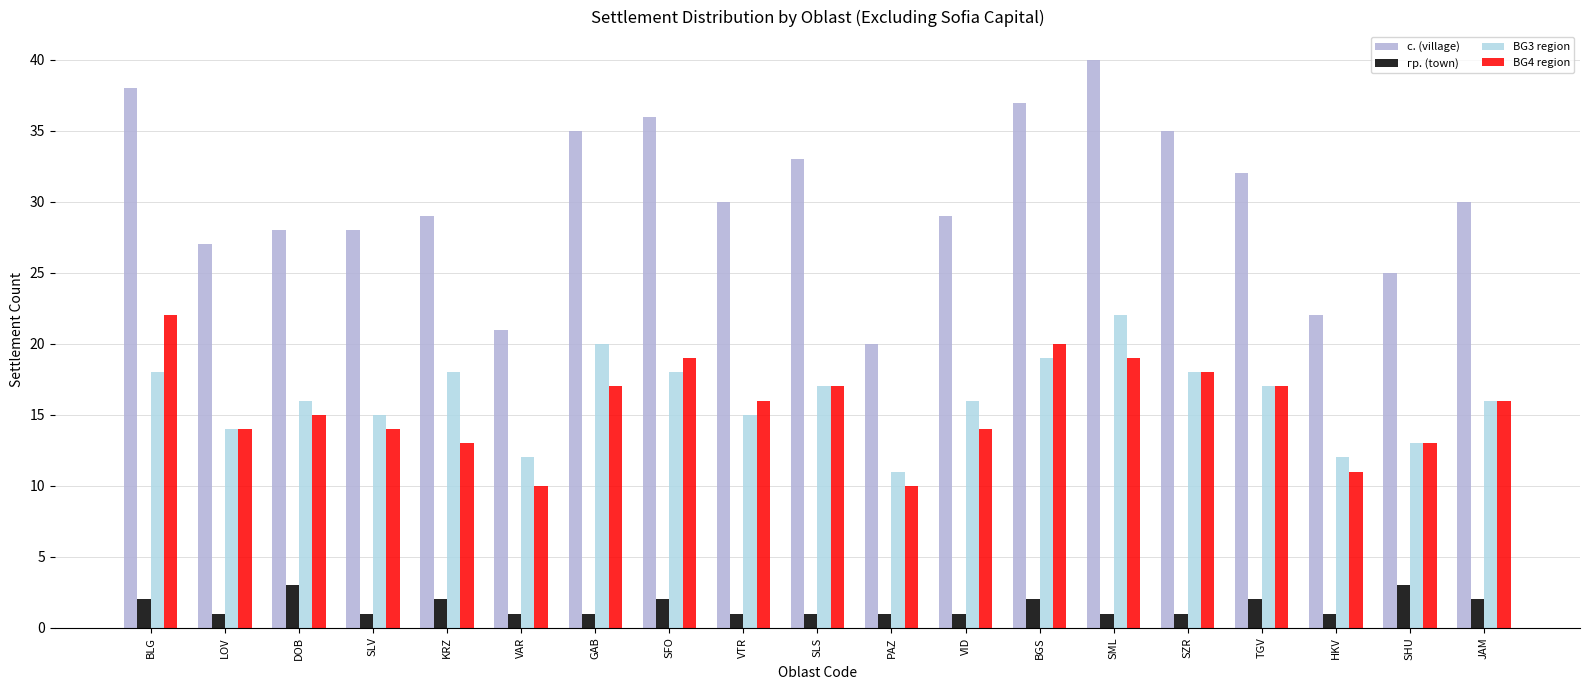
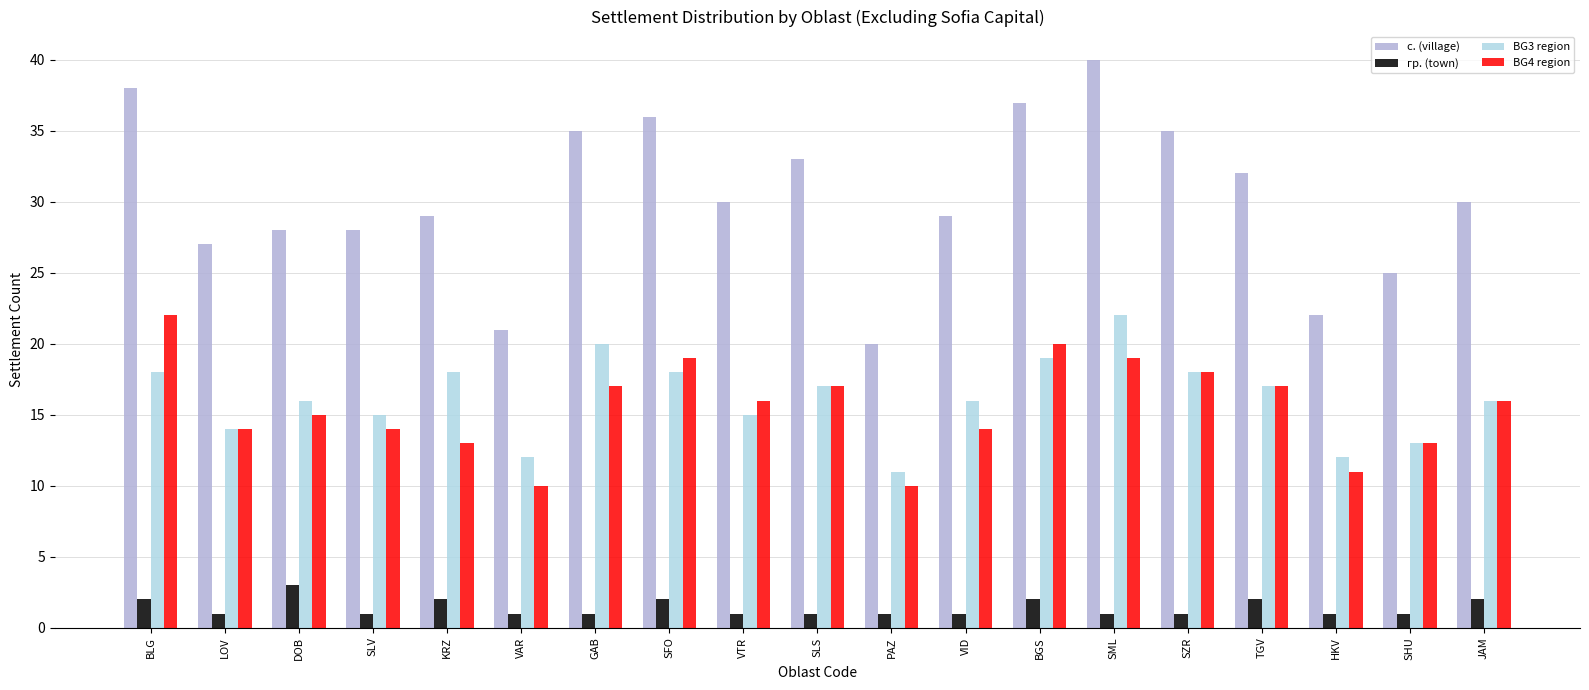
  {
    "гр. (town)": {
      "BLG": 2,
      "LOV": 1,
      "DOB": 3,
      "SLV": 1,
      "KRZ": 2,
      "VAR": 1,
      "GAB": 1,
      "SFO": 2,
      "VTR": 1,
      "SLS": 1,
      "PAZ": 1,
      "VID": 1,
      "BGS": 2,
      "SML": 1,
      "SZR": 1,
      "TGV": 2,
      "HKV": 1,
-     "SHU": 3,
+     "SHU": 1,
      "JAM": 2
    },
    "BG4 region": {
      "BLG": 22,
      "LOV": 14,
      "DOB": 15,
      "SLV": 14,
      "KRZ": 13,
      "VAR": 10,
      "GAB": 17,
      "SFO": 19,
      "VTR": 16,
      "SLS": 17,
      "PAZ": 10,
      "VID": 14,
      "BGS": 20,
      "SML": 19,
      "SZR": 18,
      "TGV": 17,
      "HKV": 11,
      "SHU": 13,
      "JAM": 16
    }
  }
